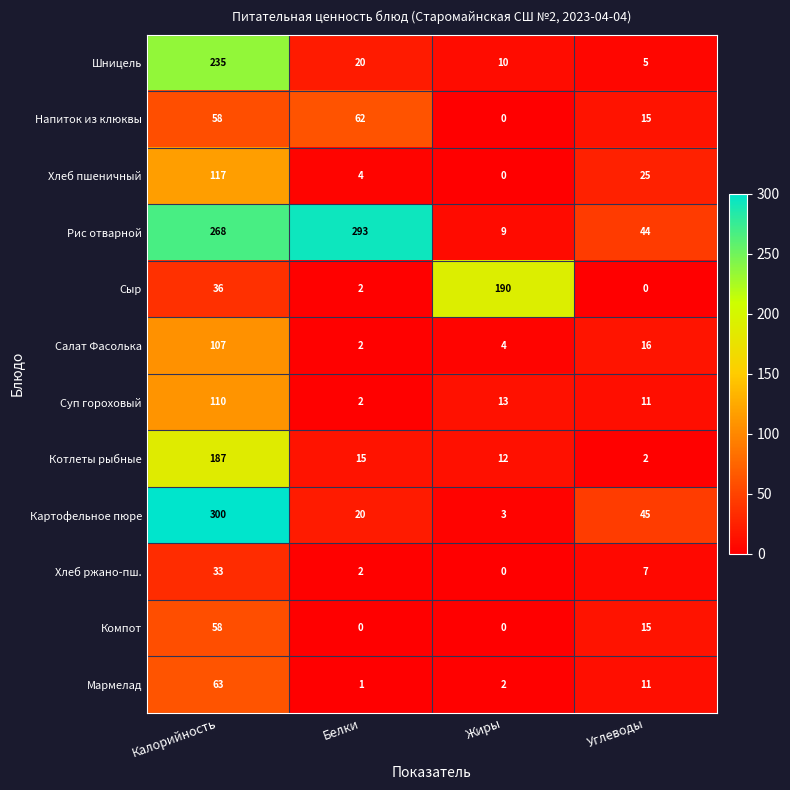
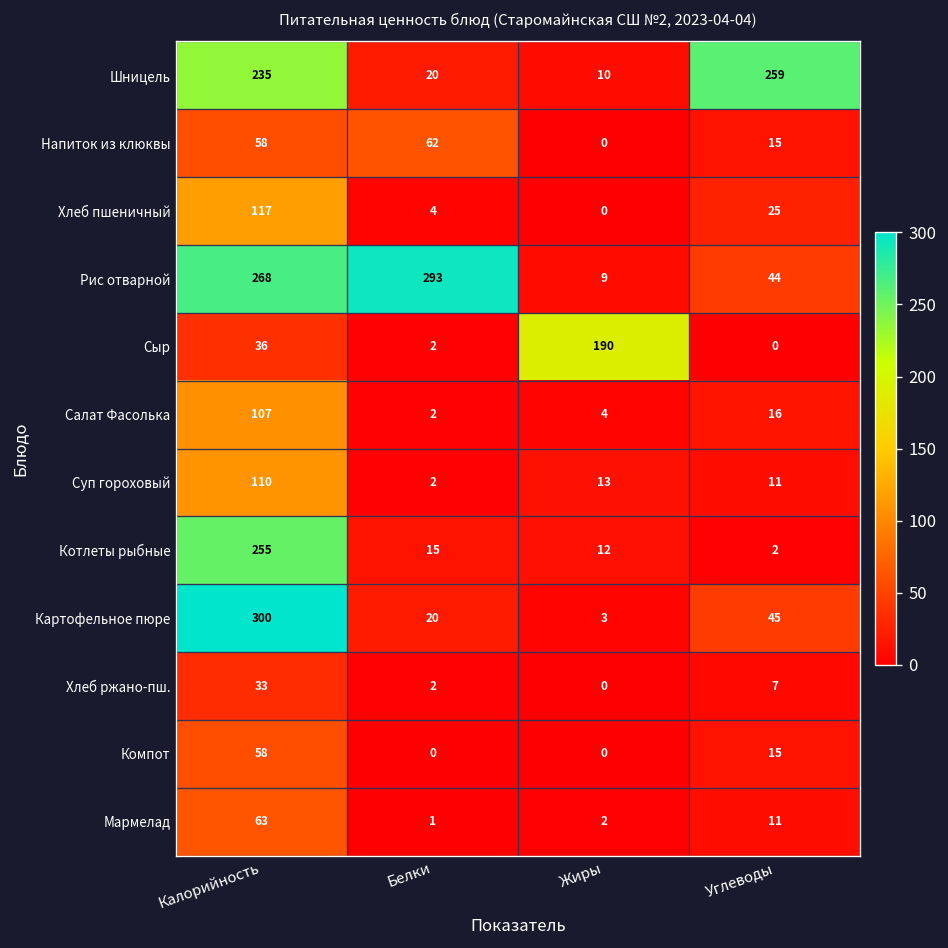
  {
    "Шницель": {
      "Калорийность": 235,
      "Белки": 20,
      "Жиры": 10,
-     "Углеводы": 5
+     "Углеводы": 259
    },
    "Напиток из клюквы": {
      "Калорийность": 58,
      "Белки": 62,
      "Жиры": 0,
      "Углеводы": 15
    },
    "Хлеб пшеничный": {
      "Калорийность": 117,
      "Белки": 4,
      "Жиры": 0,
      "Углеводы": 25
    },
    "Рис отварной": {
      "Калорийность": 268,
      "Белки": 293,
      "Жиры": 9,
      "Углеводы": 44
    },
    "Сыр": {
      "Калорийность": 36,
      "Белки": 2,
      "Жиры": 190,
      "Углеводы": 0
    },
    "Салат Фасолька": {
      "Калорийность": 107,
      "Белки": 2,
      "Жиры": 4,
      "Углеводы": 16
    },
    "Суп гороховый": {
      "Калорийность": 110,
      "Белки": 2,
      "Жиры": 13,
      "Углеводы": 11
    },
    "Котлеты рыбные": {
-     "Калорийность": 187,
+     "Калорийность": 255,
      "Белки": 15,
      "Жиры": 12,
      "Углеводы": 2
    },
    "Картофельное пюре": {
      "Калорийность": 300,
      "Белки": 20,
      "Жиры": 3,
      "Углеводы": 45
    },
    "Хлеб ржано-пш.": {
      "Калорийность": 33,
      "Белки": 2,
      "Жиры": 0,
      "Углеводы": 7
    },
    "Компот": {
      "Калорийность": 58,
      "Белки": 0,
      "Жиры": 0,
      "Углеводы": 15
    },
    "Мармелад": {
      "Калорийность": 63,
      "Белки": 1,
      "Жиры": 2,
      "Углеводы": 11
    }
  }
